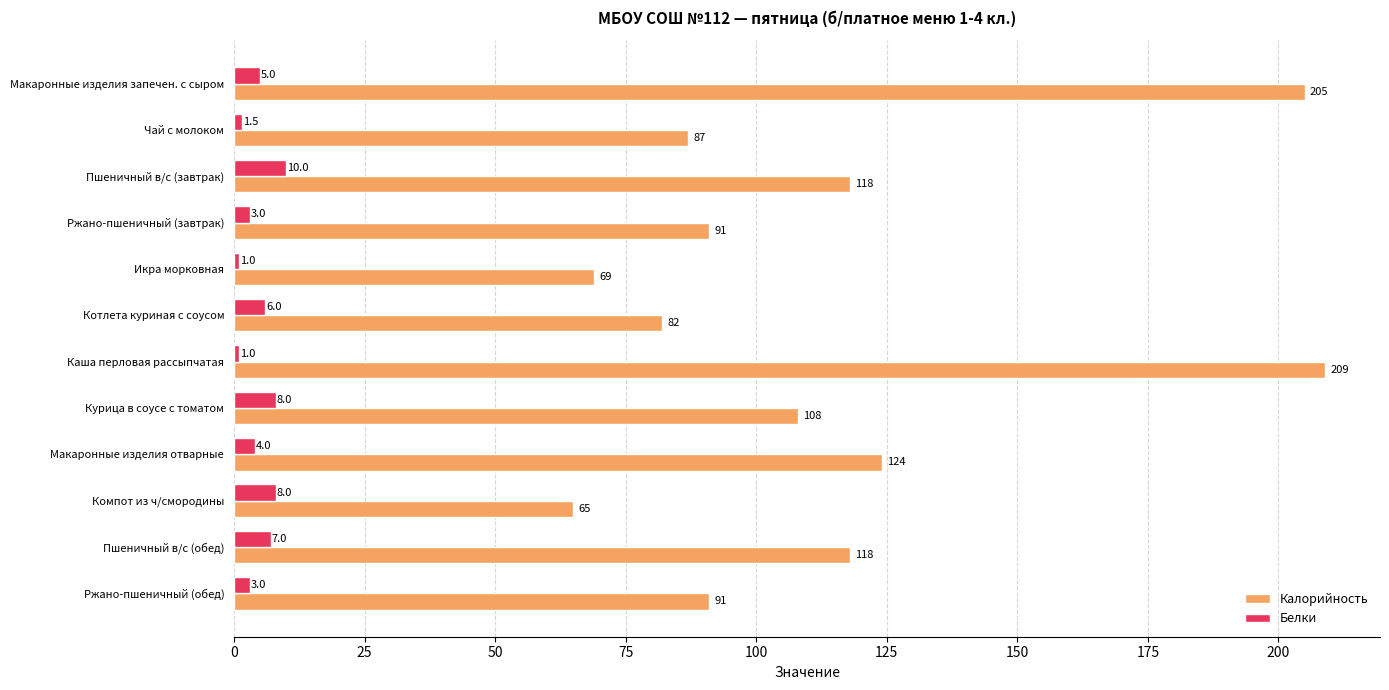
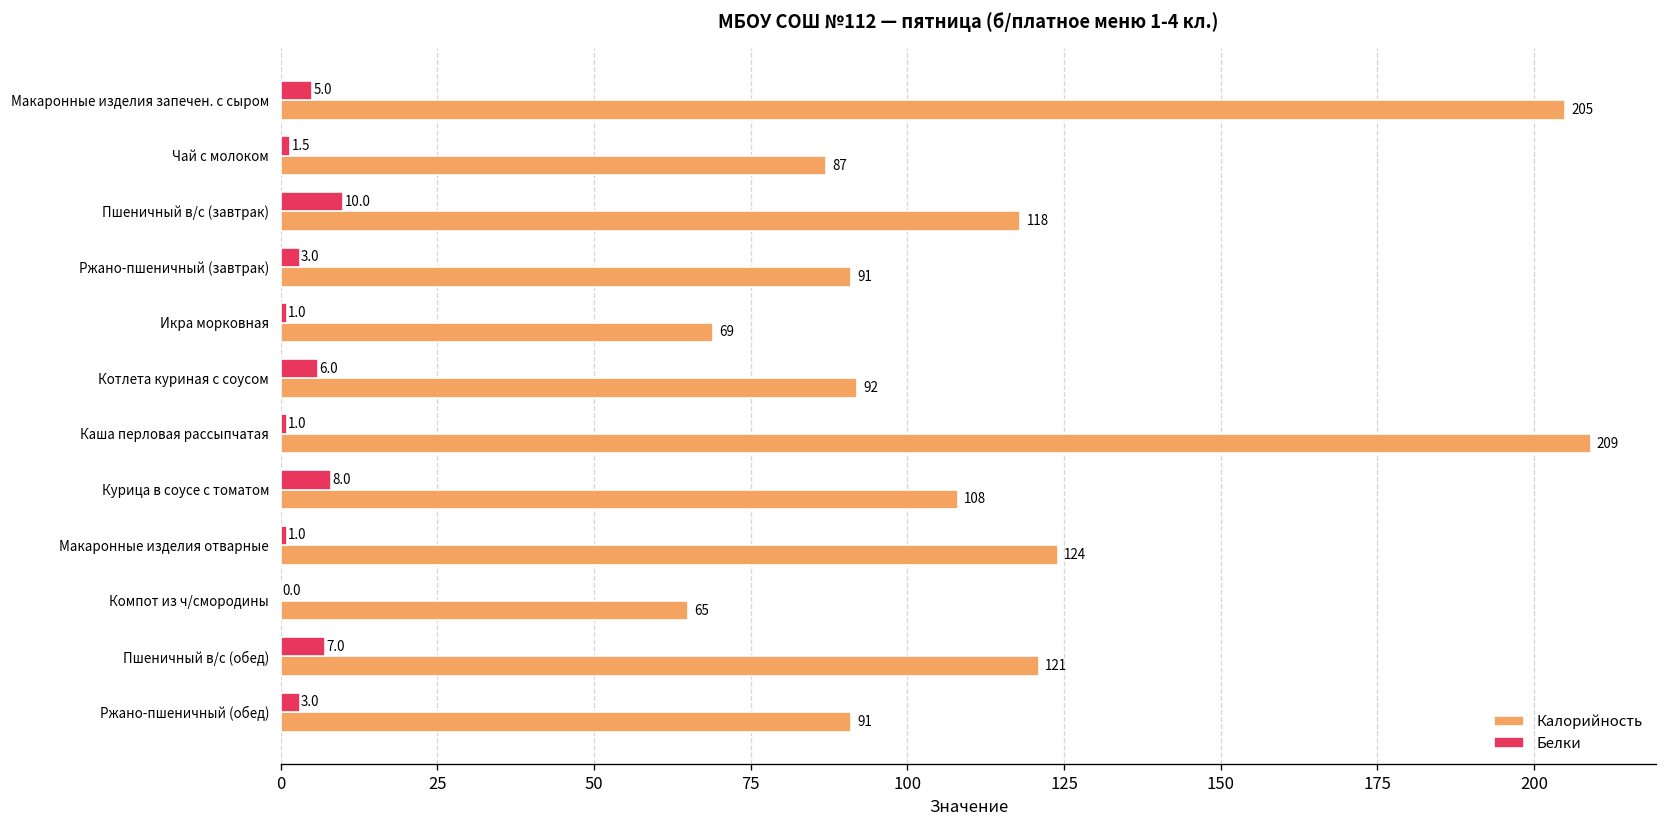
  {
    "Калорийность": {
      "Макаронные изделия запечен. с сыром": 205,
      "Чай с молоком": 87,
      "Пшеничный в/с (завтрак)": 118,
      "Ржано-пшеничный (завтрак)": 91,
      "Икра морковная": 69,
-     "Котлета куриная с соусом": 82,
+     "Котлета куриная с соусом": 92,
      "Каша перловая рассыпчатая": 209,
      "Курица в соусе с томатом": 108,
      "Макаронные изделия отварные": 124,
      "Компот из ч/смородины": 65,
-     "Пшеничный в/с (обед)": 118,
+     "Пшеничный в/с (обед)": 121,
      "Ржано-пшеничный (обед)": 91
    },
    "Белки": {
      "Макаронные изделия запечен. с сыром": 5.0,
      "Чай с молоком": 1.5,
      "Пшеничный в/с (завтрак)": 10.0,
      "Ржано-пшеничный (завтрак)": 3.0,
      "Икра морковная": 1.0,
      "Котлета куриная с соусом": 6.0,
      "Каша перловая рассыпчатая": 1.0,
      "Курица в соусе с томатом": 8.0,
-     "Макаронные изделия отварные": 4.0,
-     "Компот из ч/смородины": 8.0,
+     "Макаронные изделия отварные": 1.0,
+     "Компот из ч/смородины": 0.0,
      "Пшеничный в/с (обед)": 7.0,
      "Ржано-пшеничный (обед)": 3.0
    }
  }
